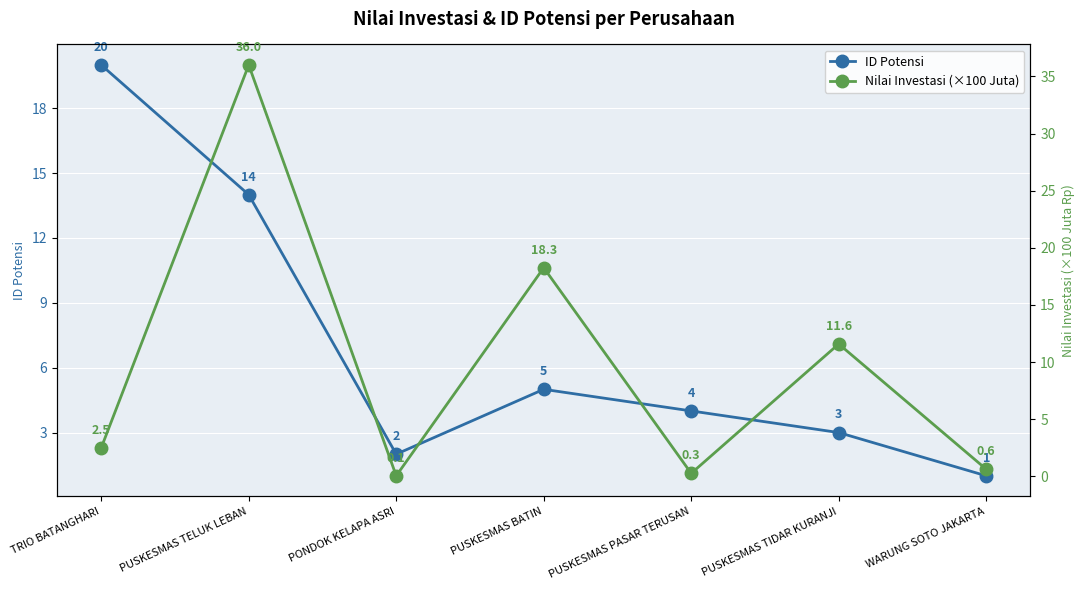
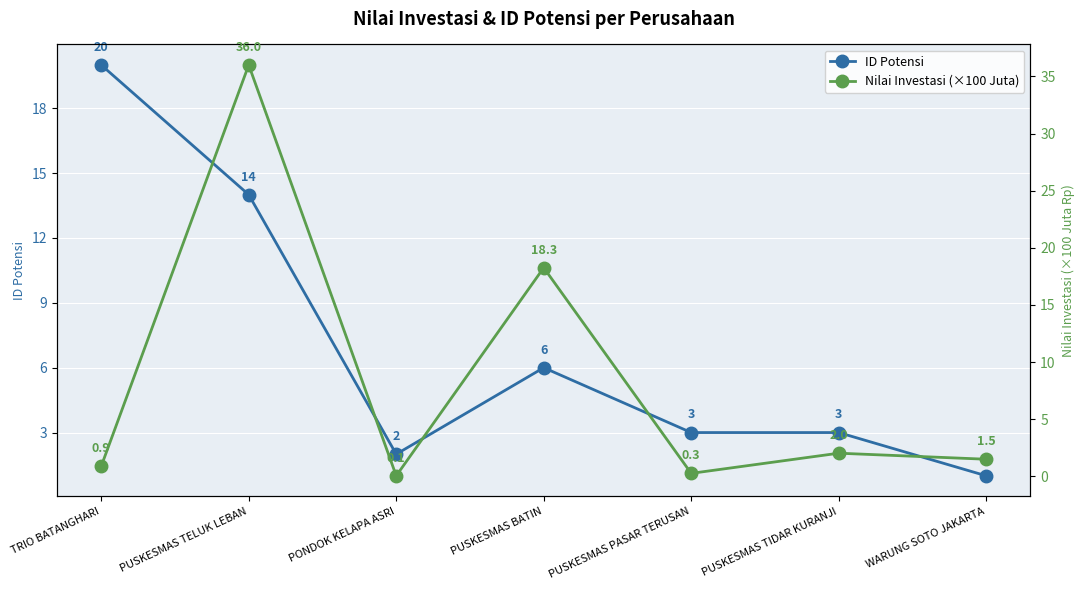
  {
    "ID Potensi": {
      "TRIO BATANGHARI": 20,
      "PUSKESMAS TELUK LEBAN": 14,
      "PONDOK KELAPA ASRI": 2,
-     "PUSKESMAS BATIN": 5,
-     "PUSKESMAS PASAR TERUSAN": 4,
+     "PUSKESMAS BATIN": 6,
+     "PUSKESMAS PASAR TERUSAN": 3,
      "PUSKESMAS TIDAR KURANJI": 3
    },
    "Nilai Investasi (×100 Juta)": {
-     "TRIO BATANGHARI": 2.5,
+     "TRIO BATANGHARI": 0.9,
      "PUSKESMAS TELUK LEBAN": 36.0,
      "PUSKESMAS BATIN": 18.3,
      "PUSKESMAS PASAR TERUSAN": 0.3,
-     "PUSKESMAS TIDAR KURANJI": 11.6,
-     "WARUNG SOTO JAKARTA": 0.6
+     "PUSKESMAS TIDAR KURANJI": 2.0,
+     "WARUNG SOTO JAKARTA": 1.5
    }
  }
